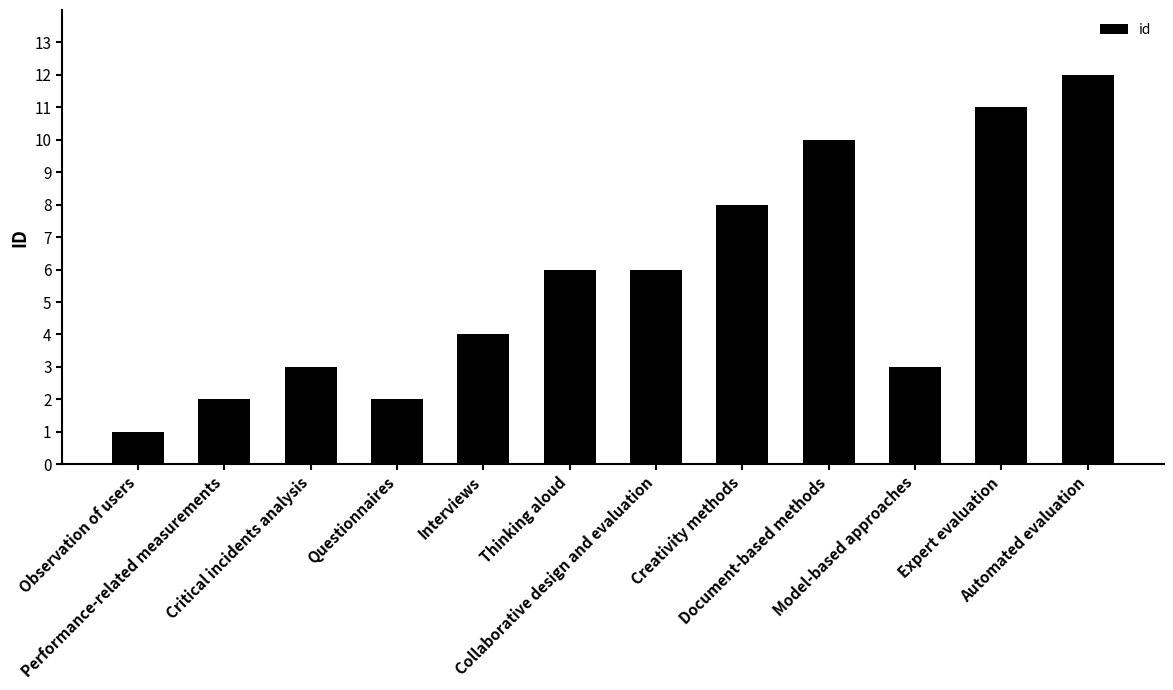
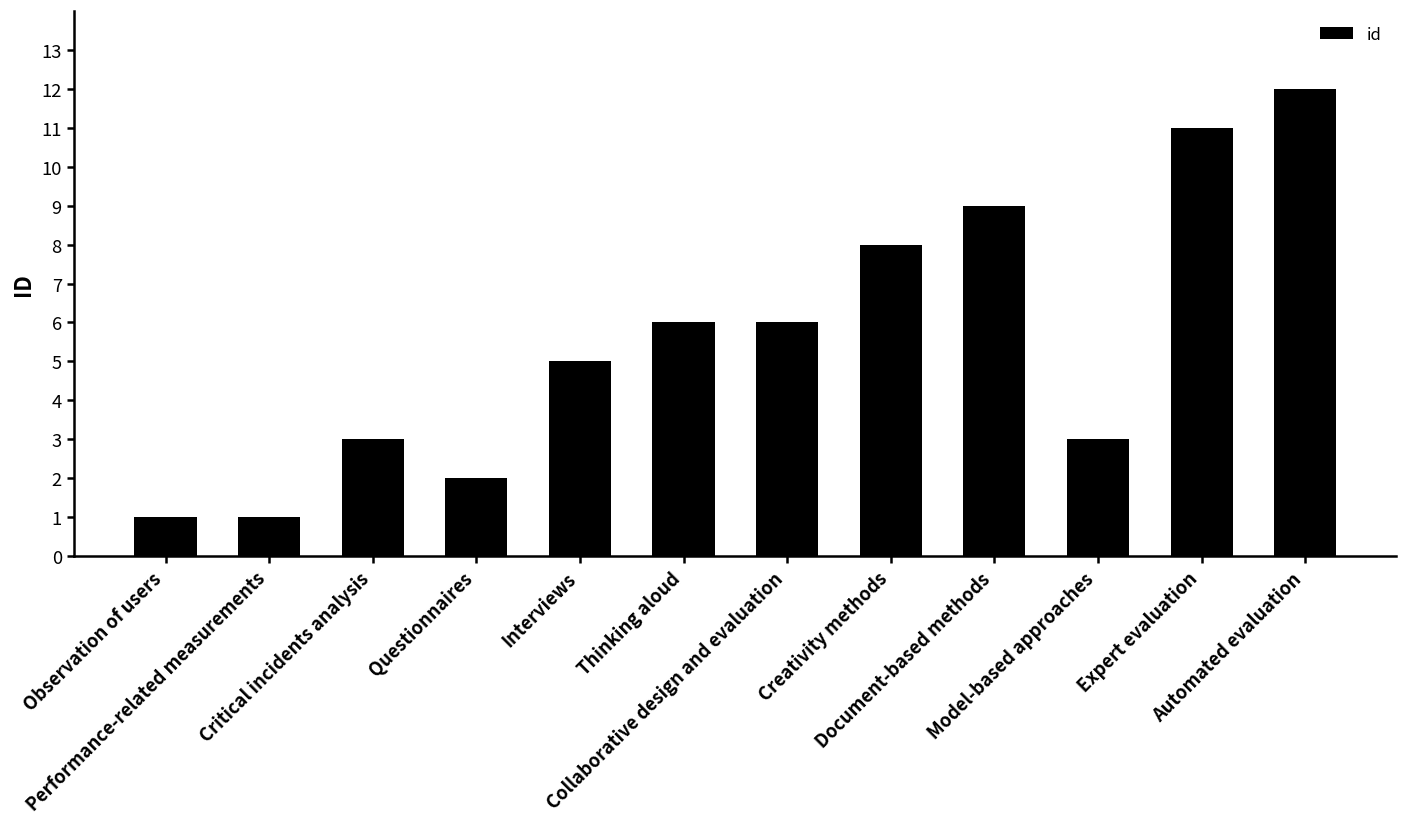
  {
    "Observation of users": 1,
-   "Performance-related measurements": 2,
+   "Performance-related measurements": 1,
    "Critical incidents analysis": 3,
    "Questionnaires": 2,
-   "Interviews": 4,
+   "Interviews": 5,
    "Thinking aloud": 6,
    "Collaborative design and evaluation": 6,
    "Creativity methods": 8,
-   "Document-based methods": 10,
+   "Document-based methods": 9,
    "Model-based approaches": 3,
    "Expert evaluation": 11,
    "Automated evaluation": 12
  }
